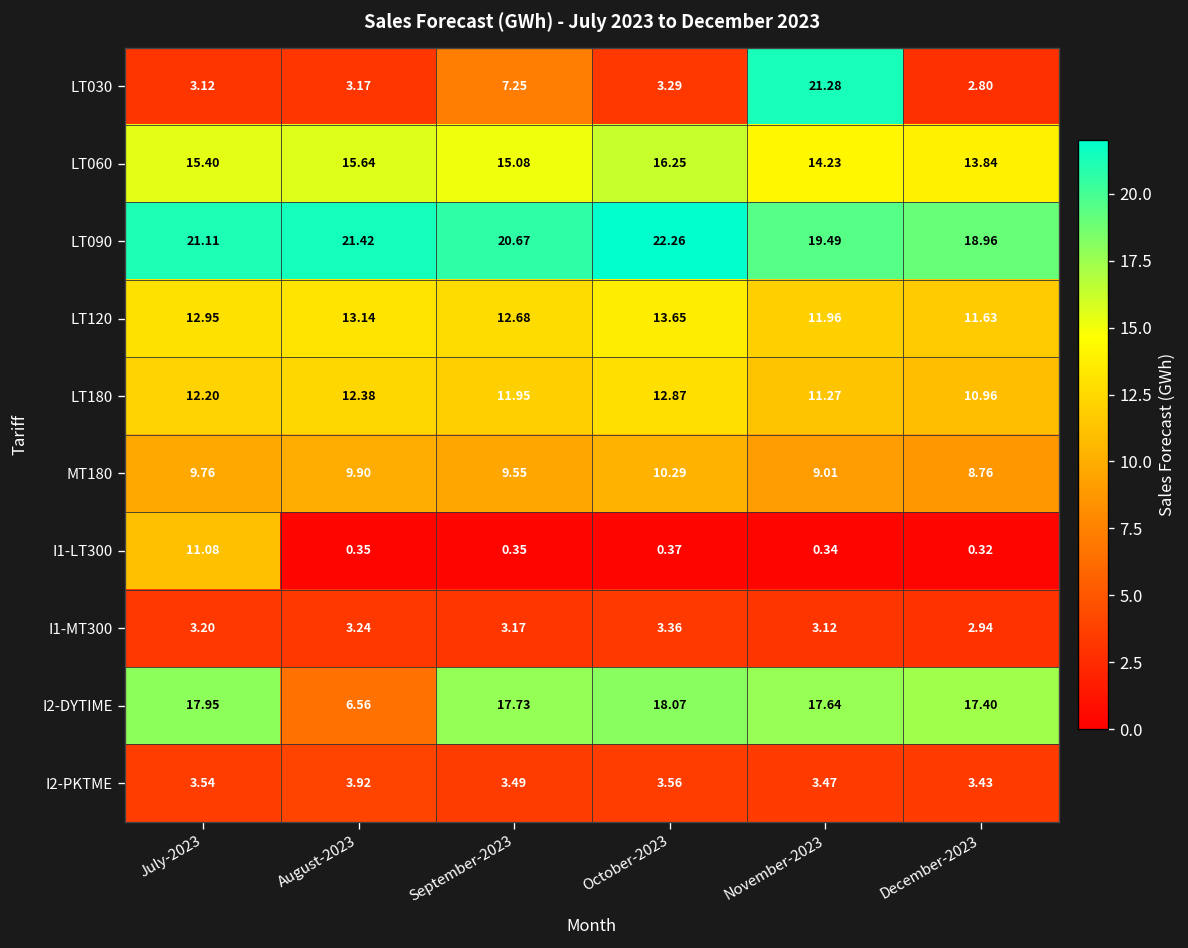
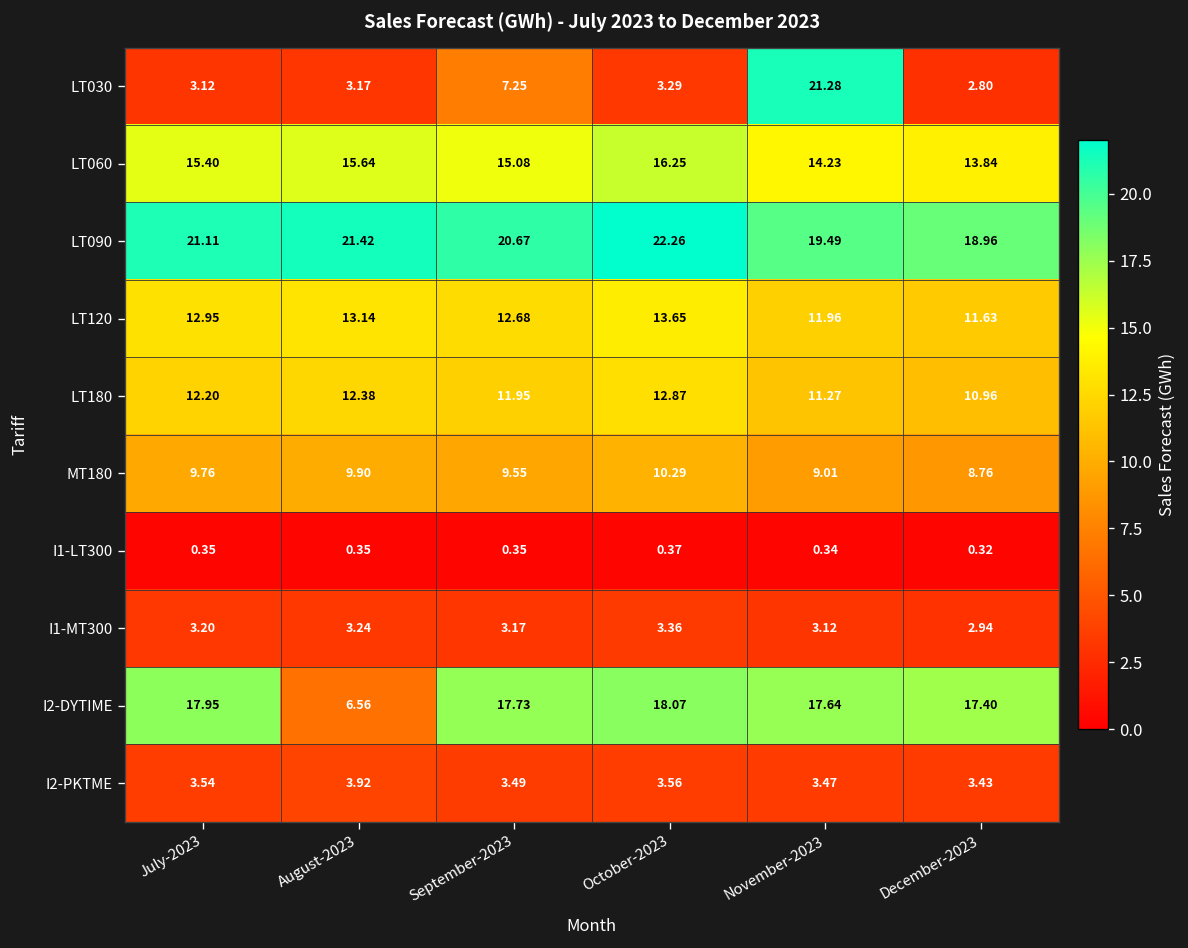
  {
    "LT030": {
      "July-2023": 3.12,
      "August-2023": 3.17,
      "September-2023": 7.25,
      "October-2023": 3.29,
      "November-2023": 21.28,
      "December-2023": 2.80
    },
    "LT060": {
      "July-2023": 15.40,
      "August-2023": 15.64,
      "September-2023": 15.08,
      "October-2023": 16.25,
      "November-2023": 14.23,
      "December-2023": 13.84
    },
    "LT090": {
      "July-2023": 21.11,
      "August-2023": 21.42,
      "September-2023": 20.67,
      "October-2023": 22.26,
      "November-2023": 19.49,
      "December-2023": 18.96
    },
    "LT120": {
      "July-2023": 12.95,
      "August-2023": 13.14,
      "September-2023": 12.68,
      "October-2023": 13.65,
      "November-2023": 11.96,
      "December-2023": 11.63
    },
    "LT180": {
      "July-2023": 12.20,
      "August-2023": 12.38,
      "September-2023": 11.95,
      "October-2023": 12.87,
      "November-2023": 11.27,
      "December-2023": 10.96
    },
    "MT180": {
      "July-2023": 9.76,
      "August-2023": 9.90,
      "September-2023": 9.55,
      "October-2023": 10.29,
      "November-2023": 9.01,
      "December-2023": 8.76
    },
    "I1-LT300": {
-     "July-2023": 11.08,
+     "July-2023": 0.35,
      "August-2023": 0.35,
      "September-2023": 0.35,
      "October-2023": 0.37,
      "November-2023": 0.34,
      "December-2023": 0.32
    },
    "I1-MT300": {
      "July-2023": 3.20,
      "August-2023": 3.24,
      "September-2023": 3.17,
      "October-2023": 3.36,
      "November-2023": 3.12,
      "December-2023": 2.94
    },
    "I2-DYTIME": {
      "July-2023": 17.95,
      "August-2023": 6.56,
      "September-2023": 17.73,
      "October-2023": 18.07,
      "November-2023": 17.64,
      "December-2023": 17.40
    },
    "I2-PKTME": {
      "July-2023": 3.54,
      "August-2023": 3.92,
      "September-2023": 3.49,
      "October-2023": 3.56,
      "November-2023": 3.47,
      "December-2023": 3.43
    }
  }
